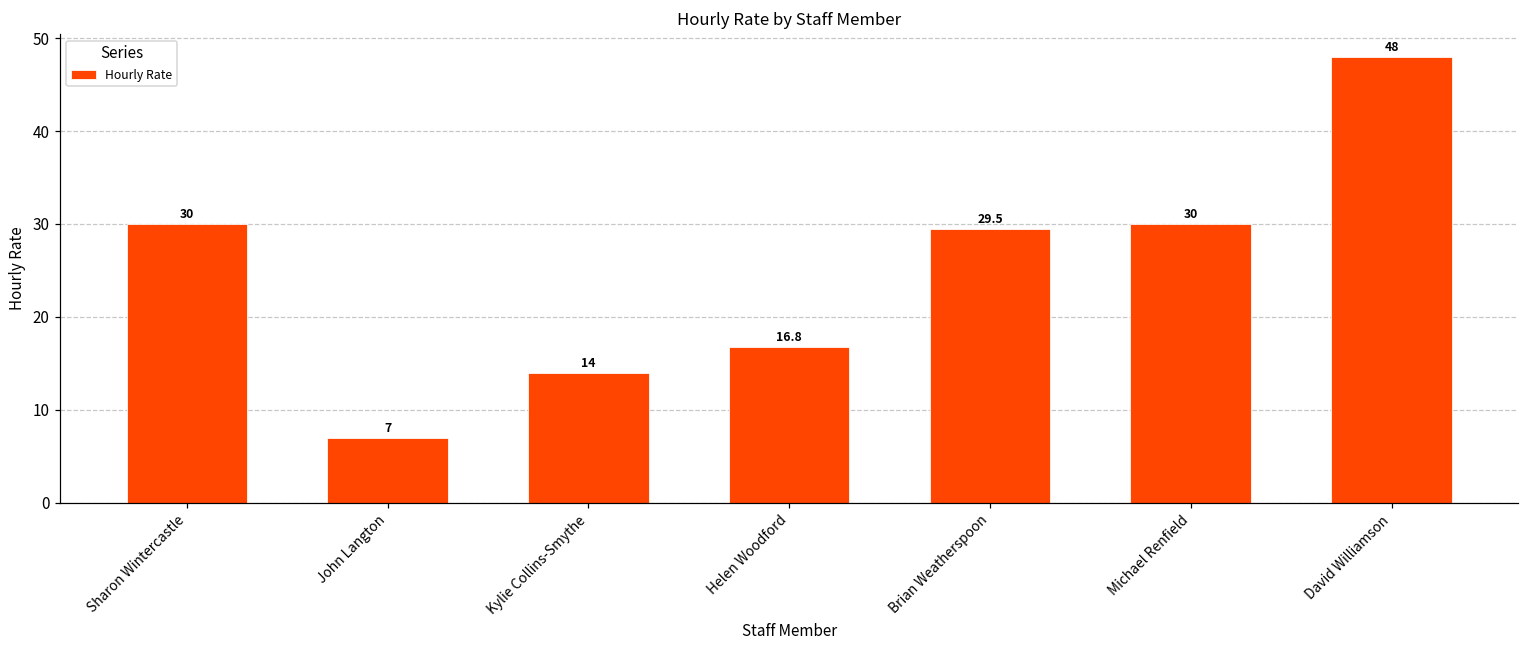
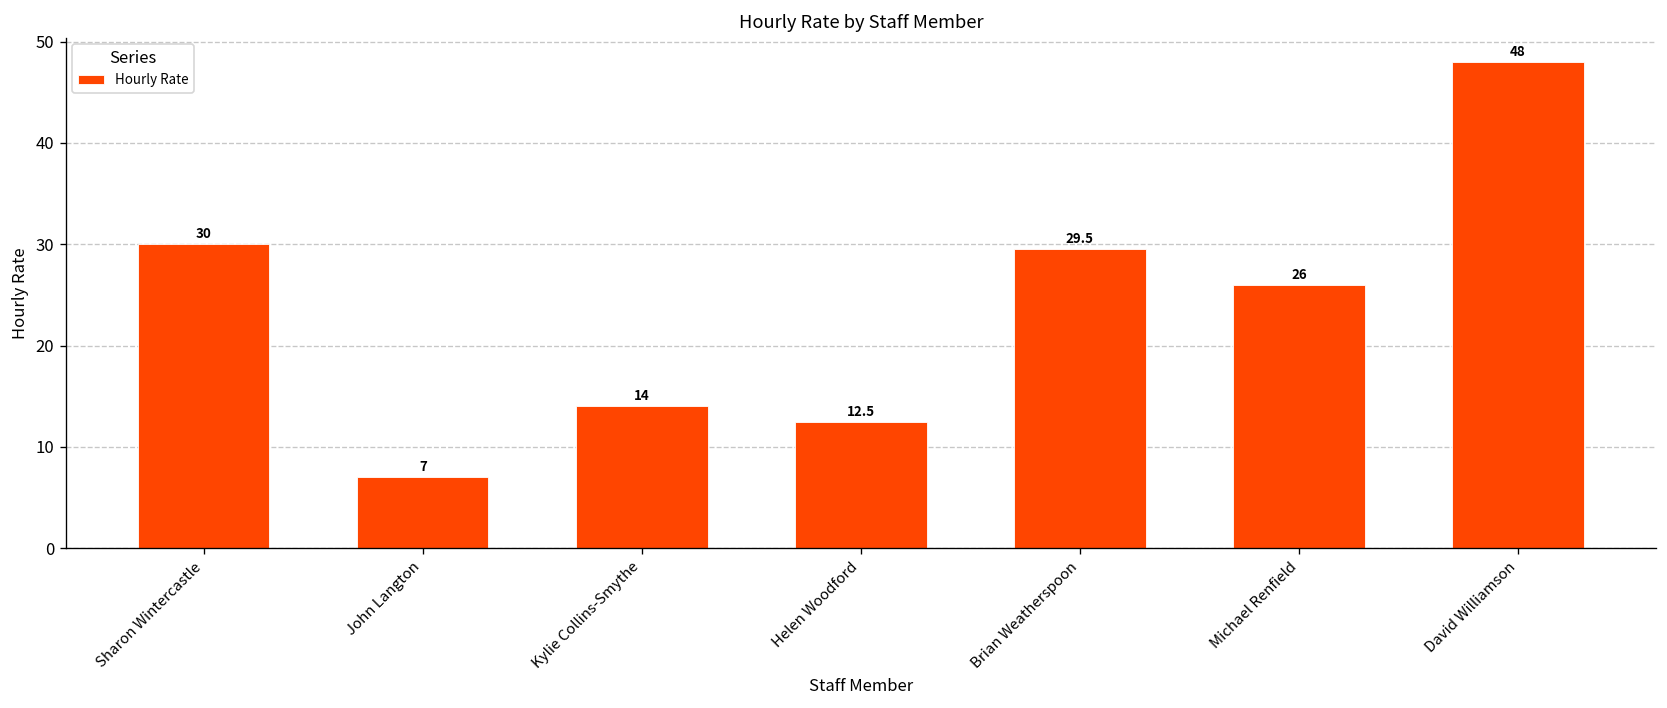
  {
    "Sharon Wintercastle": 30,
    "John Langton": 7,
    "Kylie Collins-Smythe": 14,
-   "Helen Woodford": 16.8,
+   "Helen Woodford": 12.5,
    "Brian Weatherspoon": 29.5,
-   "Michael Renfield": 30,
+   "Michael Renfield": 26,
    "David Williamson": 48
  }
